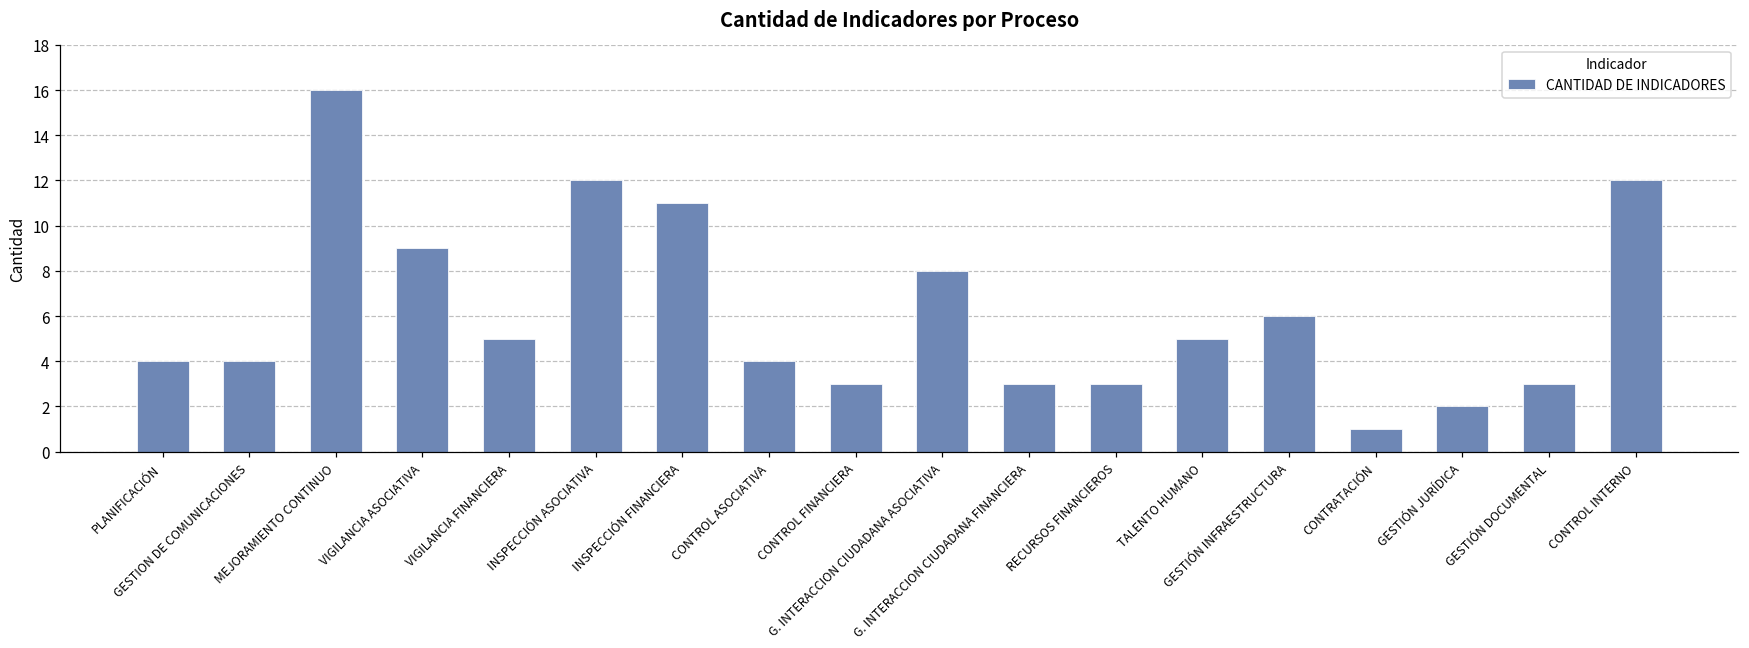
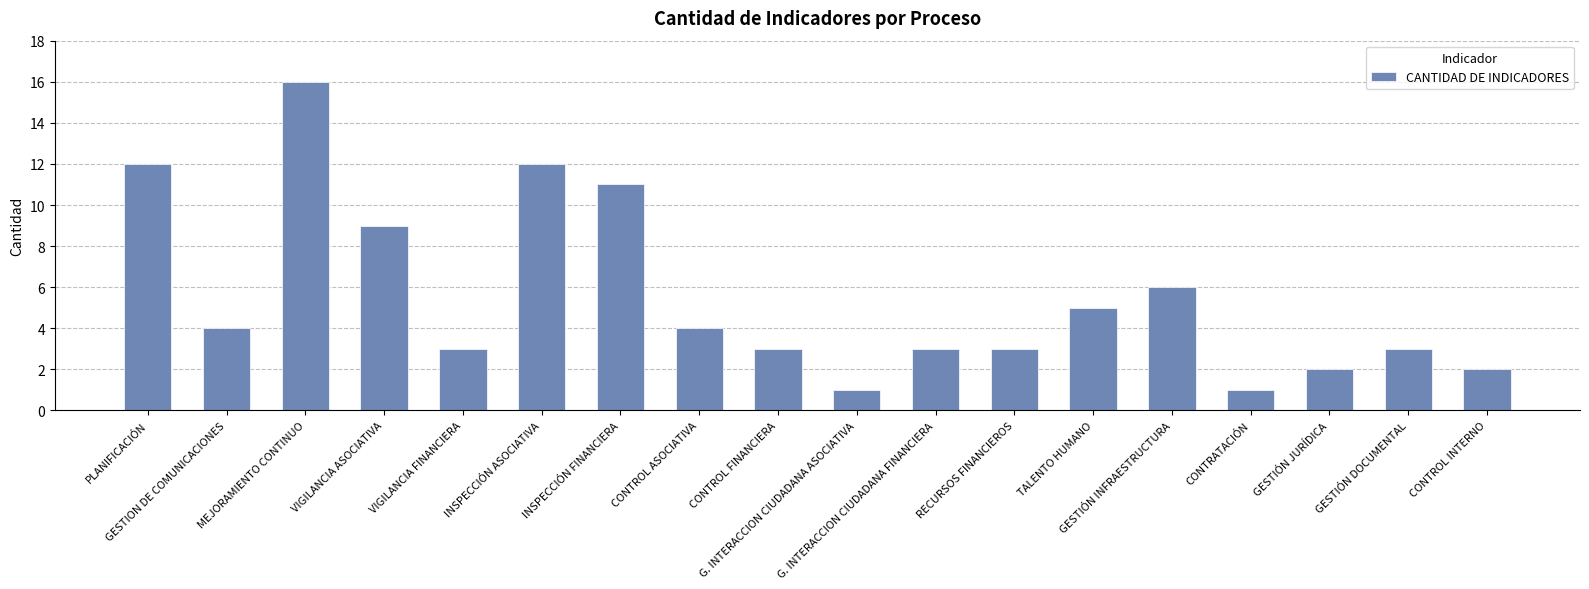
  {
-   "PLANIFICACIÓN": 4,
+   "PLANIFICACIÓN": 12,
    "GESTION DE COMUNICACIONES": 4,
    "MEJORAMIENTO CONTINUO": 16,
    "VIGILANCIA ASOCIATIVA": 9,
-   "VIGILANCIA FINANCIERA": 5,
+   "VIGILANCIA FINANCIERA": 3,
    "INSPECCIÓN ASOCIATIVA": 12,
    "INSPECCIÓN FINANCIERA": 11,
    "CONTROL ASOCIATIVA": 4,
    "CONTROL FINANCIERA": 3,
-   "G. INTERACCION CIUDADANA ASOCIATIVA": 8,
+   "G. INTERACCION CIUDADANA ASOCIATIVA": 1,
    "G. INTERACCION CIUDADANA FINANCIERA": 3,
    "RECURSOS FINANCIEROS": 3,
    "TALENTO HUMANO": 5,
    "GESTIÓN INFRAESTRUCTURA": 6,
    "CONTRATACIÓN": 1,
    "GESTIÓN JURÍDICA": 2,
    "GESTIÓN DOCUMENTAL": 3,
-   "CONTROL INTERNO": 12
+   "CONTROL INTERNO": 2
  }
